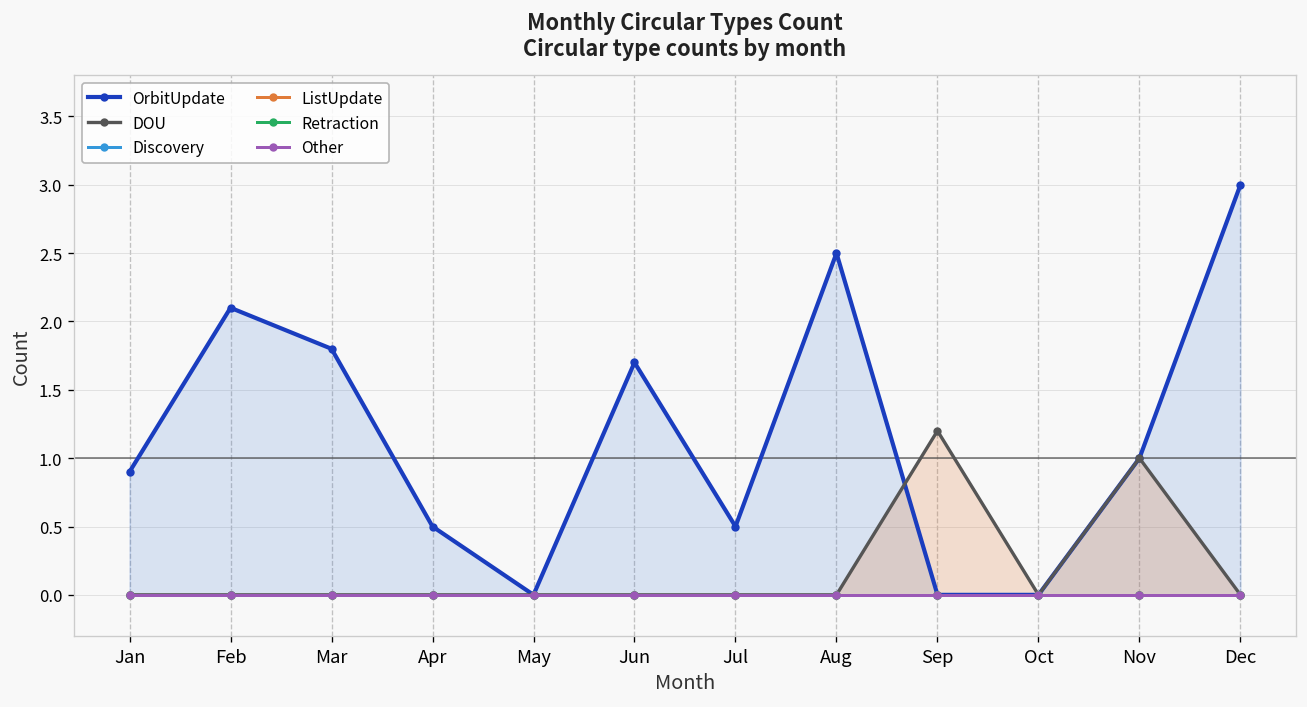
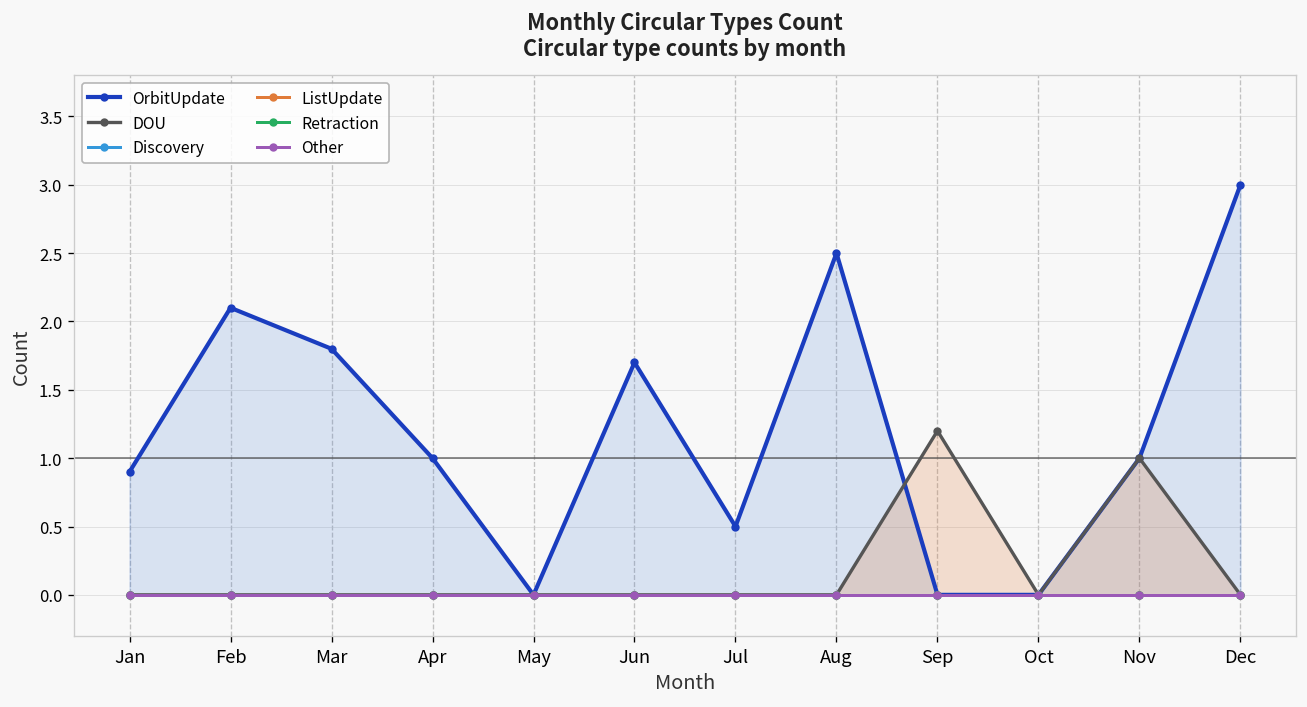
  {
    "OrbitUpdate": {
      "Jan": 0.9,
      "Feb": 2.1,
      "Mar": 1.8,
-     "Apr": 0.5,
+     "Apr": 1.0,
      "Jun": 1.7,
      "Jul": 0.5,
      "Aug": 2.5,
      "Dec": 3.0
    },
    "DOU": {
      "Sep": 1.2
    },
    "Other": {
      "Nov": 0.0
    }
  }
